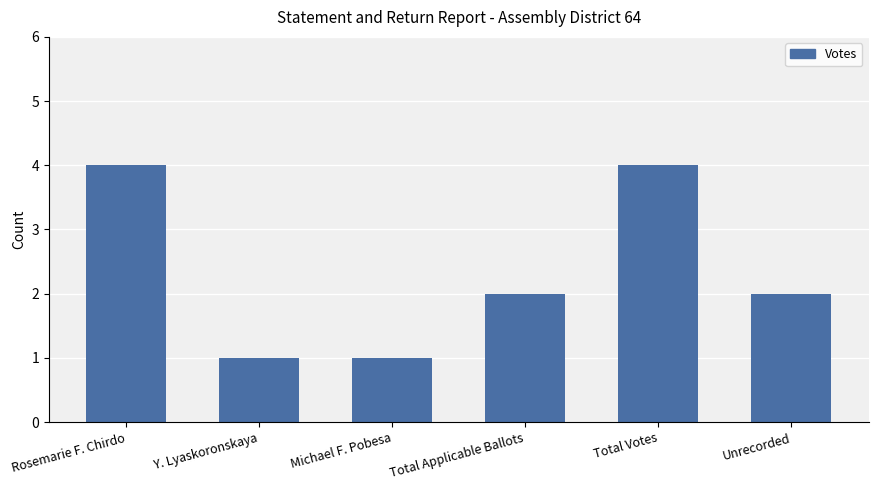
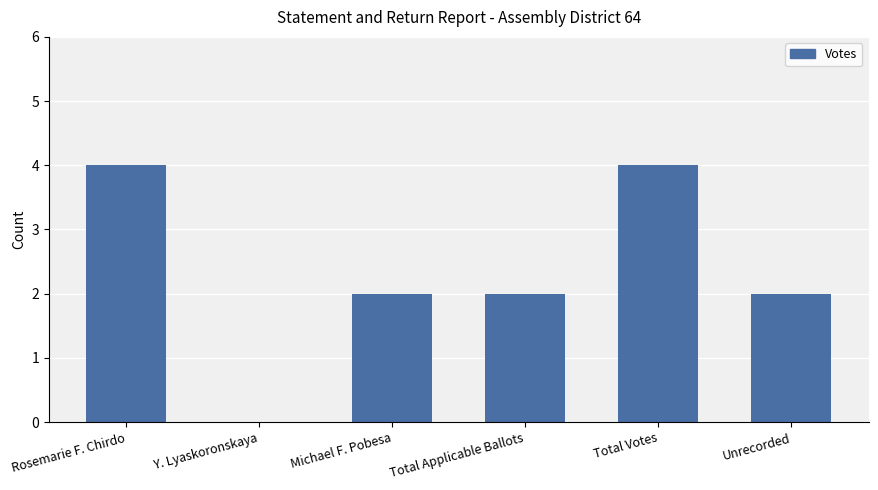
  {
    "Rosemarie F. Chirdo": 4,
-   "Y. Lyaskoronskaya": 1,
-   "Michael F. Pobesa": 1,
+   "Y. Lyaskoronskaya": 0,
+   "Michael F. Pobesa": 2,
    "Total Applicable Ballots": 2,
    "Total Votes": 4,
    "Unrecorded": 2
  }
